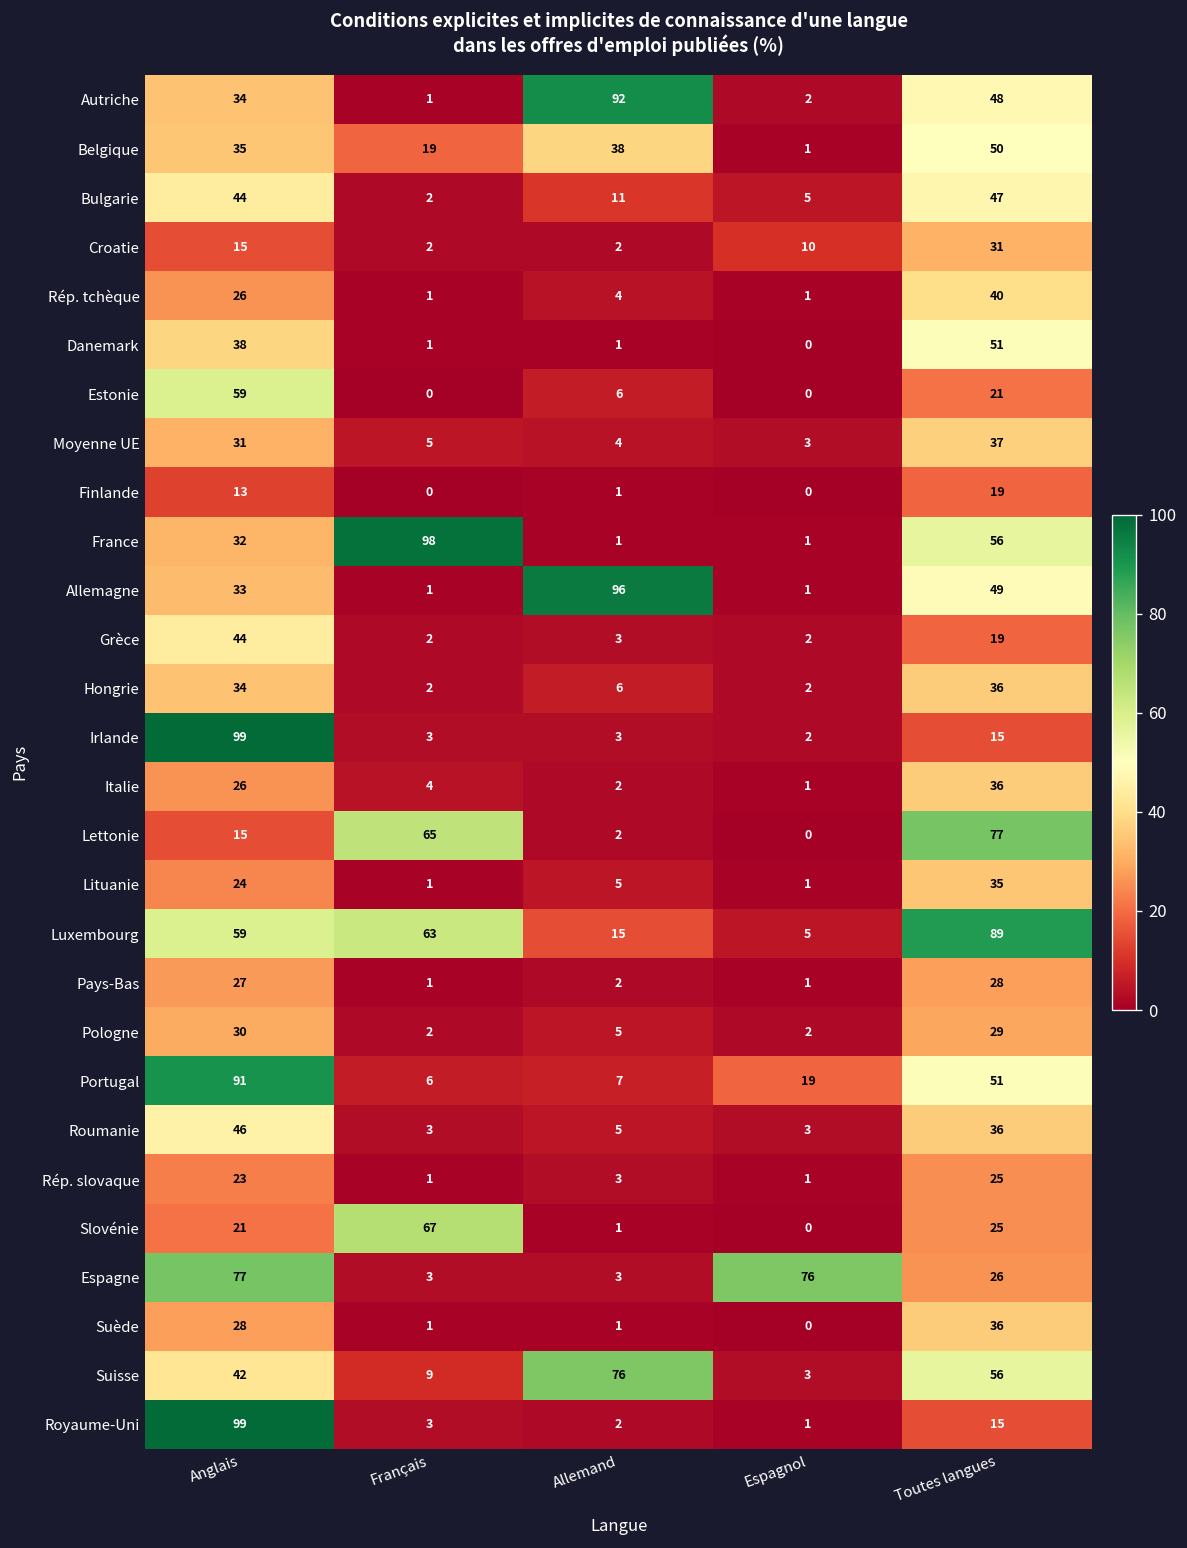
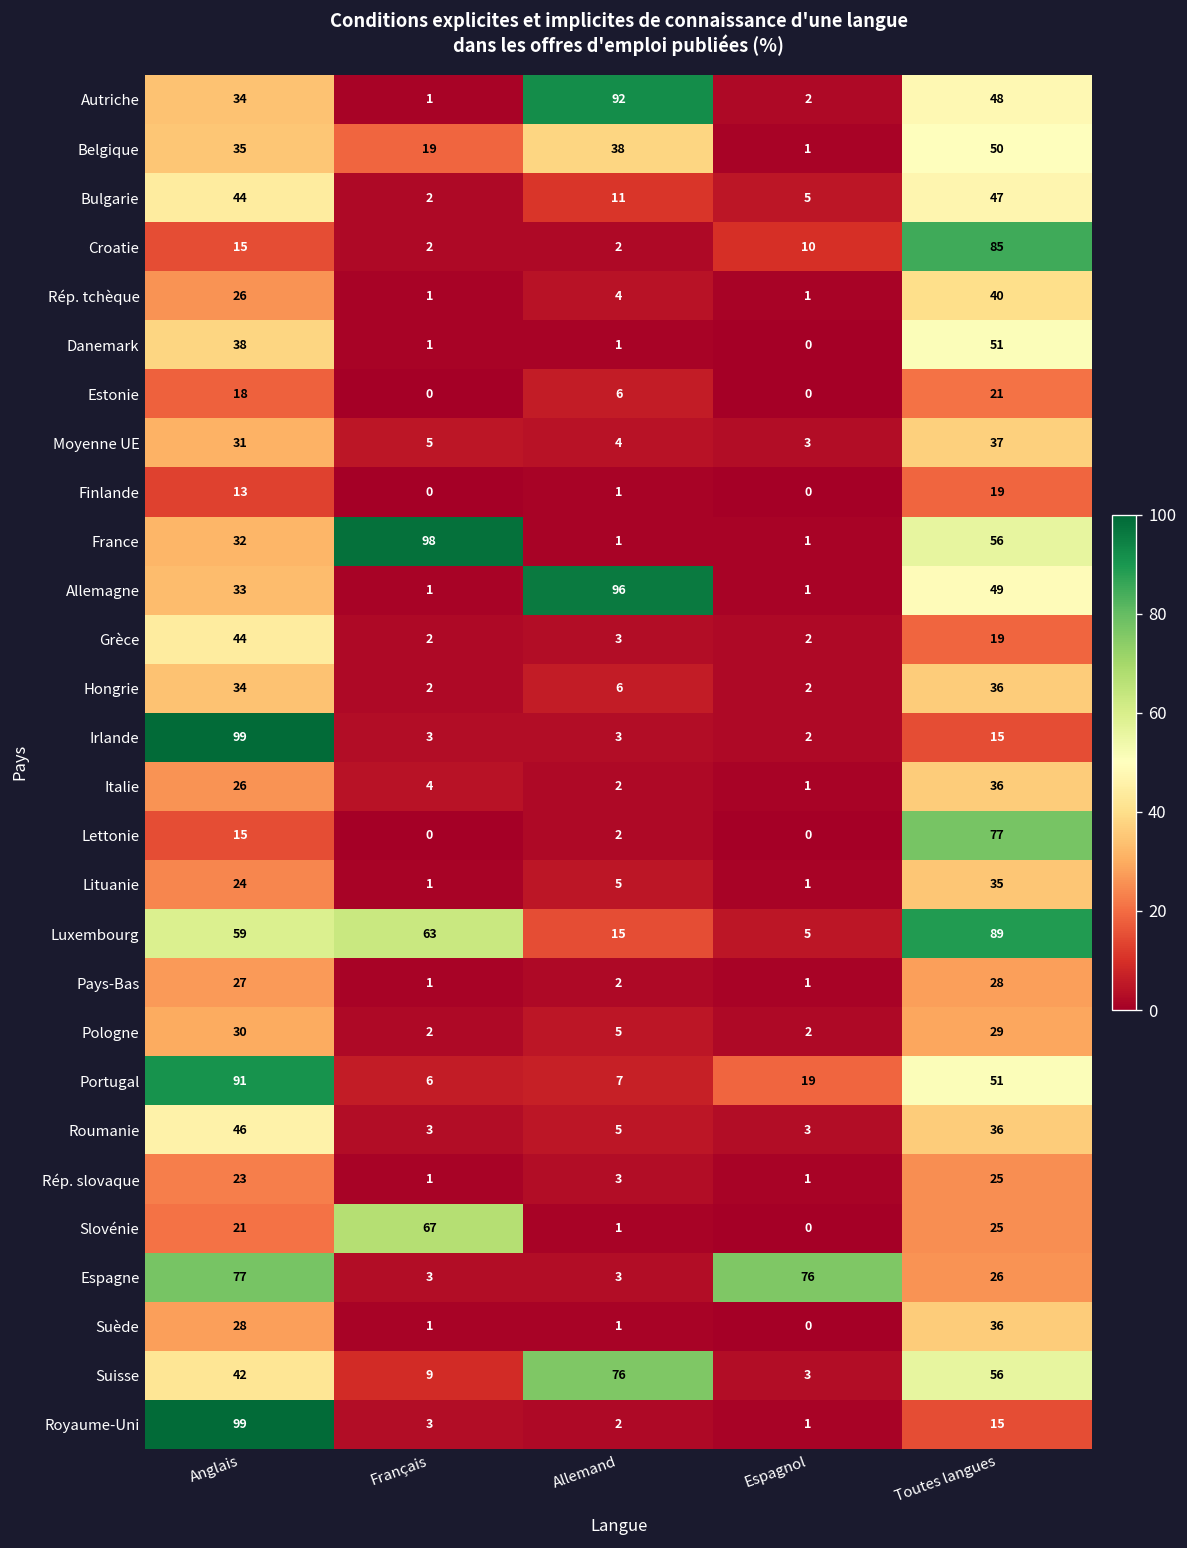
  {
    "Autriche": {
      "Anglais": 34,
      "Français": 1,
      "Allemand": 92,
      "Espagnol": 2,
      "Toutes langues": 48
    },
    "Belgique": {
      "Anglais": 35,
      "Français": 19,
      "Allemand": 38,
      "Espagnol": 1,
      "Toutes langues": 50
    },
    "Bulgarie": {
      "Anglais": 44,
      "Français": 2,
      "Allemand": 11,
      "Espagnol": 5,
      "Toutes langues": 47
    },
    "Croatie": {
      "Anglais": 15,
      "Français": 2,
      "Allemand": 2,
      "Espagnol": 10,
-     "Toutes langues": 31
+     "Toutes langues": 85
    },
    "Rép. tchèque": {
      "Anglais": 26,
      "Français": 1,
      "Allemand": 4,
      "Espagnol": 1,
      "Toutes langues": 40
    },
    "Danemark": {
      "Anglais": 38,
      "Français": 1,
      "Allemand": 1,
      "Espagnol": 0,
      "Toutes langues": 51
    },
    "Estonie": {
-     "Anglais": 59,
+     "Anglais": 18,
      "Français": 0,
      "Allemand": 6,
      "Espagnol": 0,
      "Toutes langues": 21
    },
    "Moyenne UE": {
      "Anglais": 31,
      "Français": 5,
      "Allemand": 4,
      "Espagnol": 3,
      "Toutes langues": 37
    },
    "Finlande": {
      "Anglais": 13,
      "Français": 0,
      "Allemand": 1,
      "Espagnol": 0,
      "Toutes langues": 19
    },
    "France": {
      "Anglais": 32,
      "Français": 98,
      "Allemand": 1,
      "Espagnol": 1,
      "Toutes langues": 56
    },
    "Allemagne": {
      "Anglais": 33,
      "Français": 1,
      "Allemand": 96,
      "Espagnol": 1,
      "Toutes langues": 49
    },
    "Grèce": {
      "Anglais": 44,
      "Français": 2,
      "Allemand": 3,
      "Espagnol": 2,
      "Toutes langues": 19
    },
    "Hongrie": {
      "Anglais": 34,
      "Français": 2,
      "Allemand": 6,
      "Espagnol": 2,
      "Toutes langues": 36
    },
    "Irlande": {
      "Anglais": 99,
      "Français": 3,
      "Allemand": 3,
      "Espagnol": 2,
      "Toutes langues": 15
    },
    "Italie": {
      "Anglais": 26,
      "Français": 4,
      "Allemand": 2,
      "Espagnol": 1,
      "Toutes langues": 36
    },
    "Lettonie": {
      "Anglais": 15,
-     "Français": 65,
+     "Français": 0,
      "Allemand": 2,
      "Espagnol": 0,
      "Toutes langues": 77
    },
    "Lituanie": {
      "Anglais": 24,
      "Français": 1,
      "Allemand": 5,
      "Espagnol": 1,
      "Toutes langues": 35
    },
    "Luxembourg": {
      "Anglais": 59,
      "Français": 63,
      "Allemand": 15,
      "Espagnol": 5,
      "Toutes langues": 89
    },
    "Pays-Bas": {
      "Anglais": 27,
      "Français": 1,
      "Allemand": 2,
      "Espagnol": 1,
      "Toutes langues": 28
    },
    "Pologne": {
      "Anglais": 30,
      "Français": 2,
      "Allemand": 5,
      "Espagnol": 2,
      "Toutes langues": 29
    },
    "Portugal": {
      "Anglais": 91,
      "Français": 6,
      "Allemand": 7,
      "Espagnol": 19,
      "Toutes langues": 51
    },
    "Roumanie": {
      "Anglais": 46,
      "Français": 3,
      "Allemand": 5,
      "Espagnol": 3,
      "Toutes langues": 36
    },
    "Rép. slovaque": {
      "Anglais": 23,
      "Français": 1,
      "Allemand": 3,
      "Espagnol": 1,
      "Toutes langues": 25
    },
    "Slovénie": {
      "Anglais": 21,
      "Français": 67,
      "Allemand": 1,
      "Espagnol": 0,
      "Toutes langues": 25
    },
    "Espagne": {
      "Anglais": 77,
      "Français": 3,
      "Allemand": 3,
      "Espagnol": 76,
      "Toutes langues": 26
    },
    "Suède": {
      "Anglais": 28,
      "Français": 1,
      "Allemand": 1,
      "Espagnol": 0,
      "Toutes langues": 36
    },
    "Suisse": {
      "Anglais": 42,
      "Français": 9,
      "Allemand": 76,
      "Espagnol": 3,
      "Toutes langues": 56
    },
    "Royaume-Uni": {
      "Anglais": 99,
      "Français": 3,
      "Allemand": 2,
      "Espagnol": 1,
      "Toutes langues": 15
    }
  }
